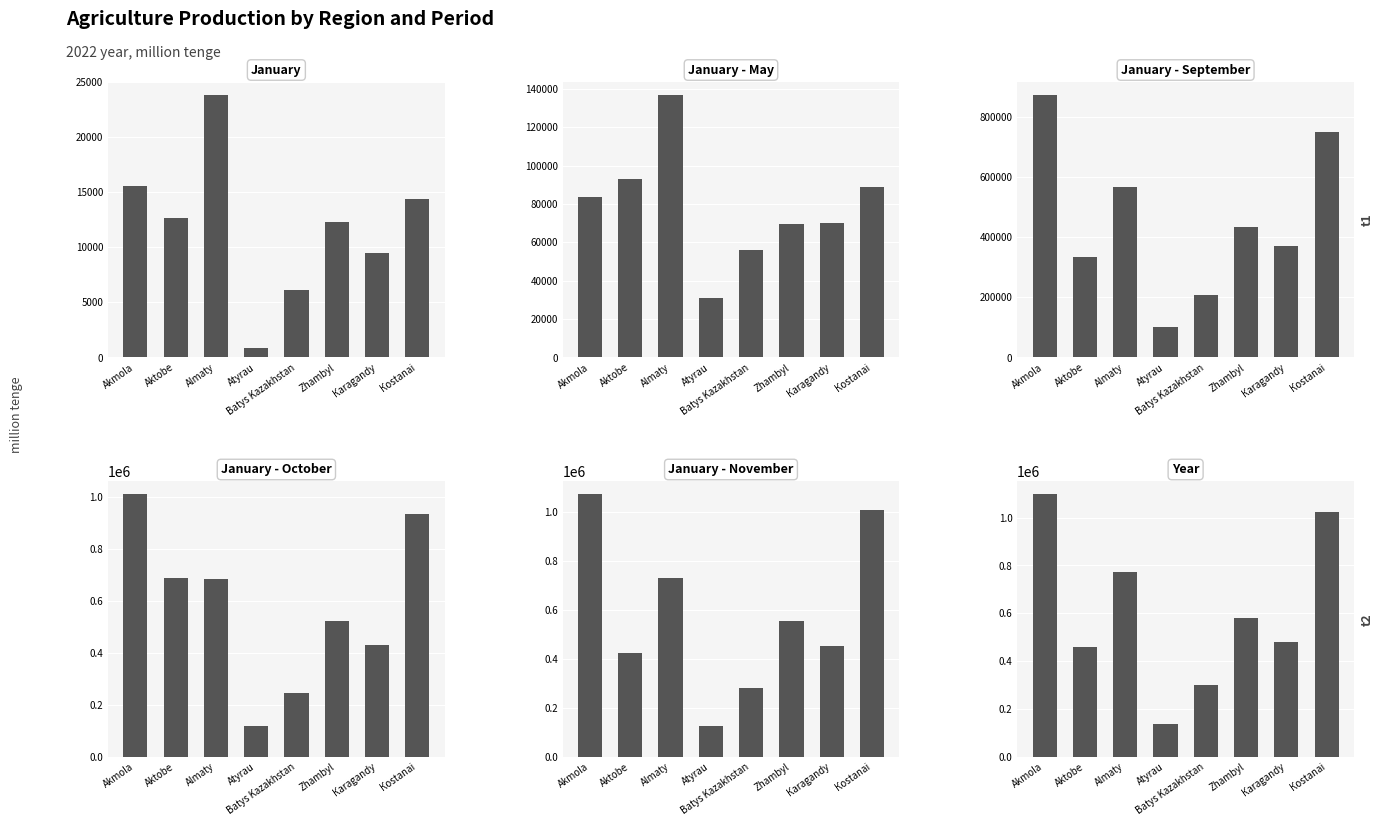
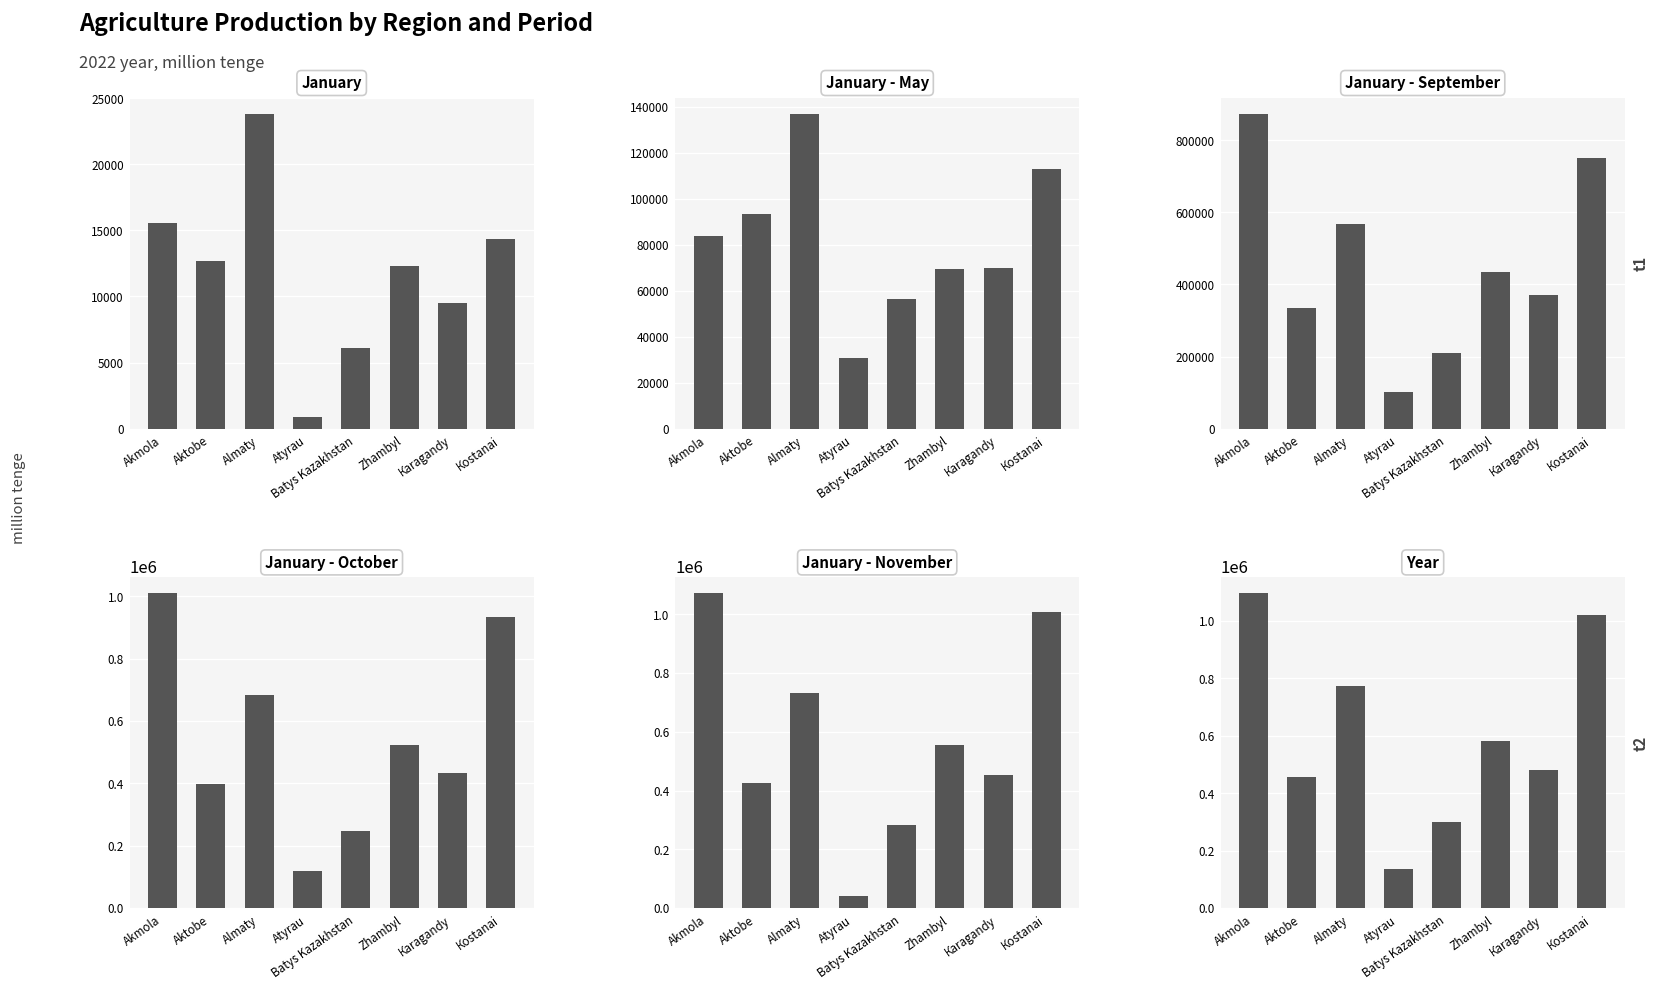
  {
    "January": {
      "Akmola": 15500,
      "Аktobе": 12700,
      "Аlmaty": 23800,
      "Аtyrau": 900,
      "Batys Kazakhstan": 6100,
      "Zhambyl": 12300,
      "Кaragandy": 9500,
      "Коstanai": 14300
    },
    "January - May": {
      "Akmola": 84000,
      "Аktobе": 93000,
      "Аlmaty": 137000,
      "Аtyrau": 31000,
      "Batys Kazakhstan": 56000,
      "Zhambyl": 70000,
      "Кaragandy": 70000,
-     "Коstanai": 89000
+     "Коstanai": 113000
    },
    "January - September": {
      "Akmola": 870000,
      "Аktobе": 330000,
      "Аlmaty": 570000,
      "Аtyrau": 100000,
      "Batys Kazakhstan": 210000,
      "Zhambyl": 430000,
      "Кaragandy": 370000,
      "Коstanai": 750000
    },
    "January - October": {
      "Akmola": 1010000,
-     "Аktobе": 690000,
+     "Аktobе": 400000,
      "Аlmaty": 680000,
      "Аtyrau": 120000,
      "Batys Kazakhstan": 250000,
      "Zhambyl": 520000,
      "Кaragandy": 430000,
      "Коstanai": 930000
    },
    "January - November": {
      "Akmola": 1070000,
      "Аktobе": 430000,
      "Аlmaty": 730000,
-     "Аtyrau": 130000,
+     "Аtyrau": 40000,
      "Batys Kazakhstan": 280000,
      "Zhambyl": 550000,
      "Кaragandy": 450000,
      "Коstanai": 1010000
    },
    "Year": {
      "Akmola": 1100000,
      "Аktobе": 460000,
      "Аlmaty": 770000,
      "Аtyrau": 140000,
      "Batys Kazakhstan": 300000,
      "Zhambyl": 580000,
      "Кaragandy": 480000,
      "Коstanai": 1020000
    }
  }
